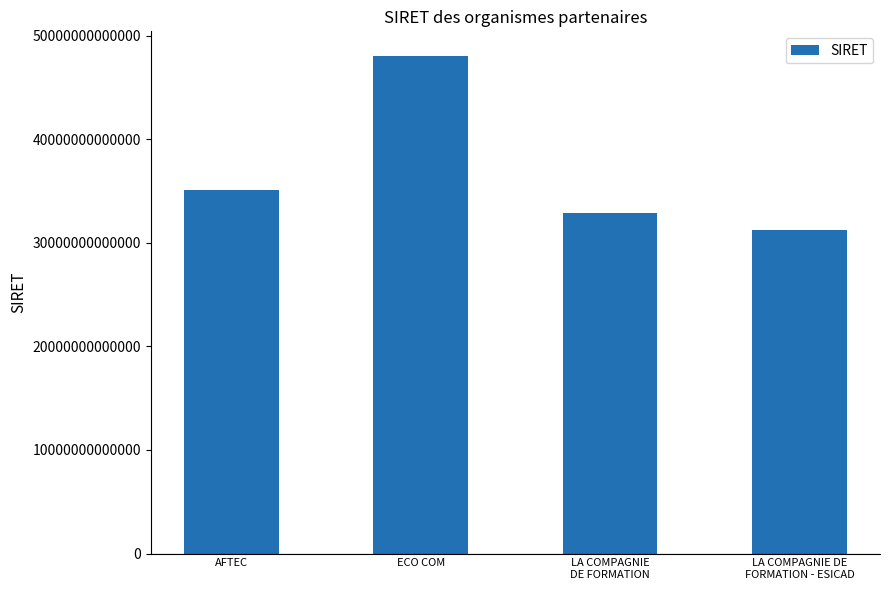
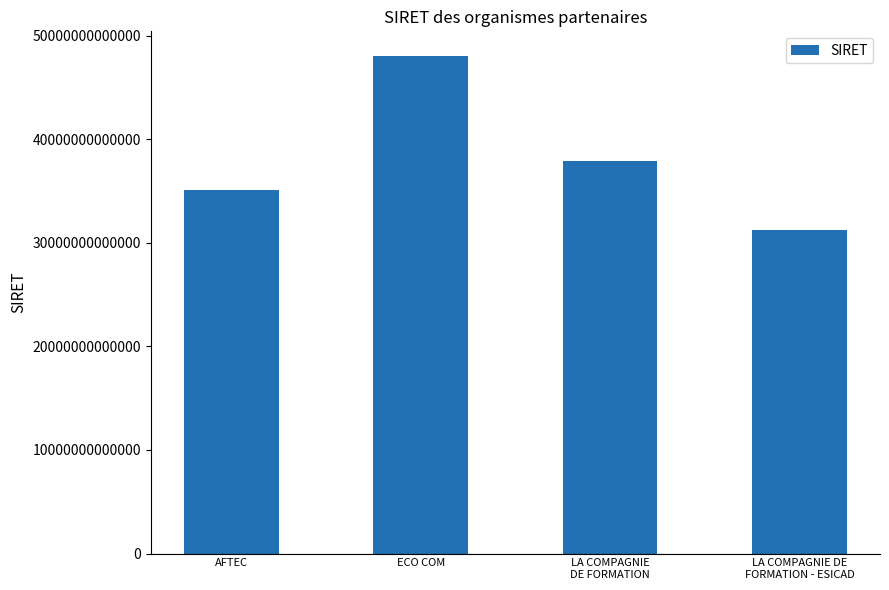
  {
    "AFTEC": 35100000000000,
    "ECO COM": 48000000000000,
-   "LA COMPAGNIE DE FORMATION": 32900000000000,
+   "LA COMPAGNIE DE FORMATION": 37900000000000,
    "LA COMPAGNIE DE FORMATION - ESICAD": 31200000000000
  }
